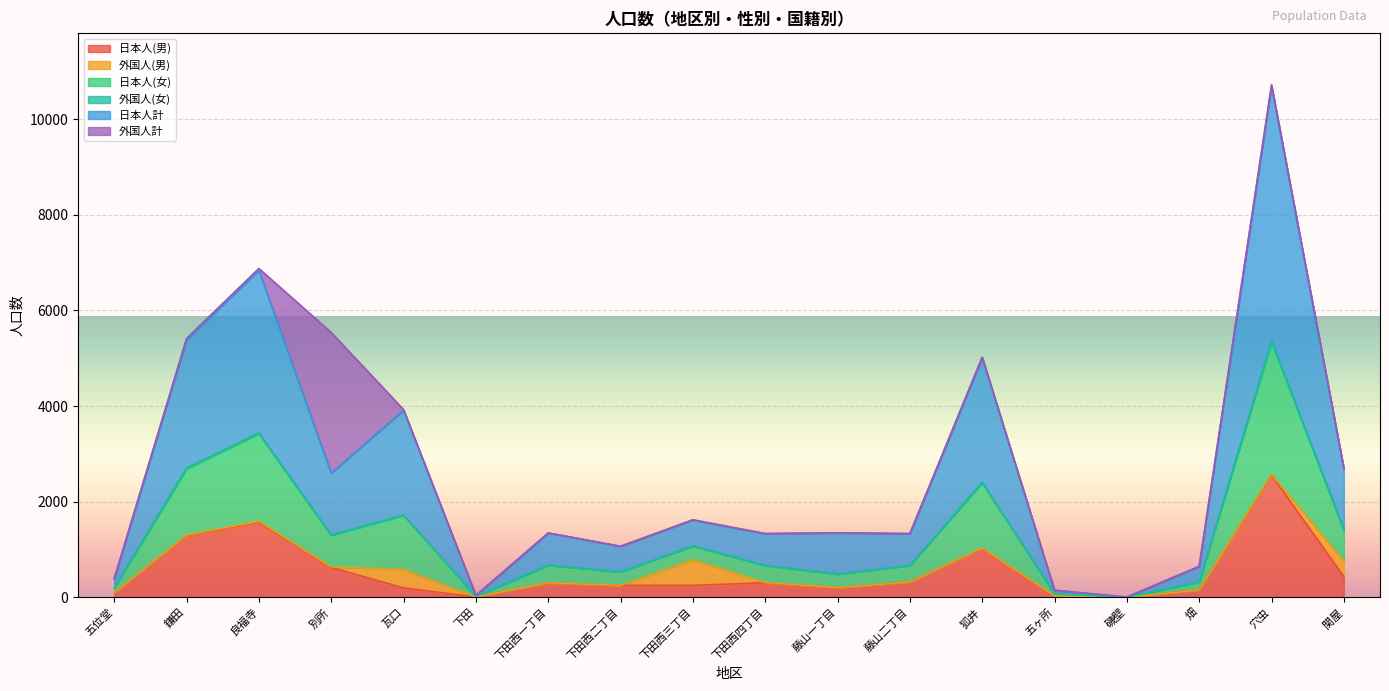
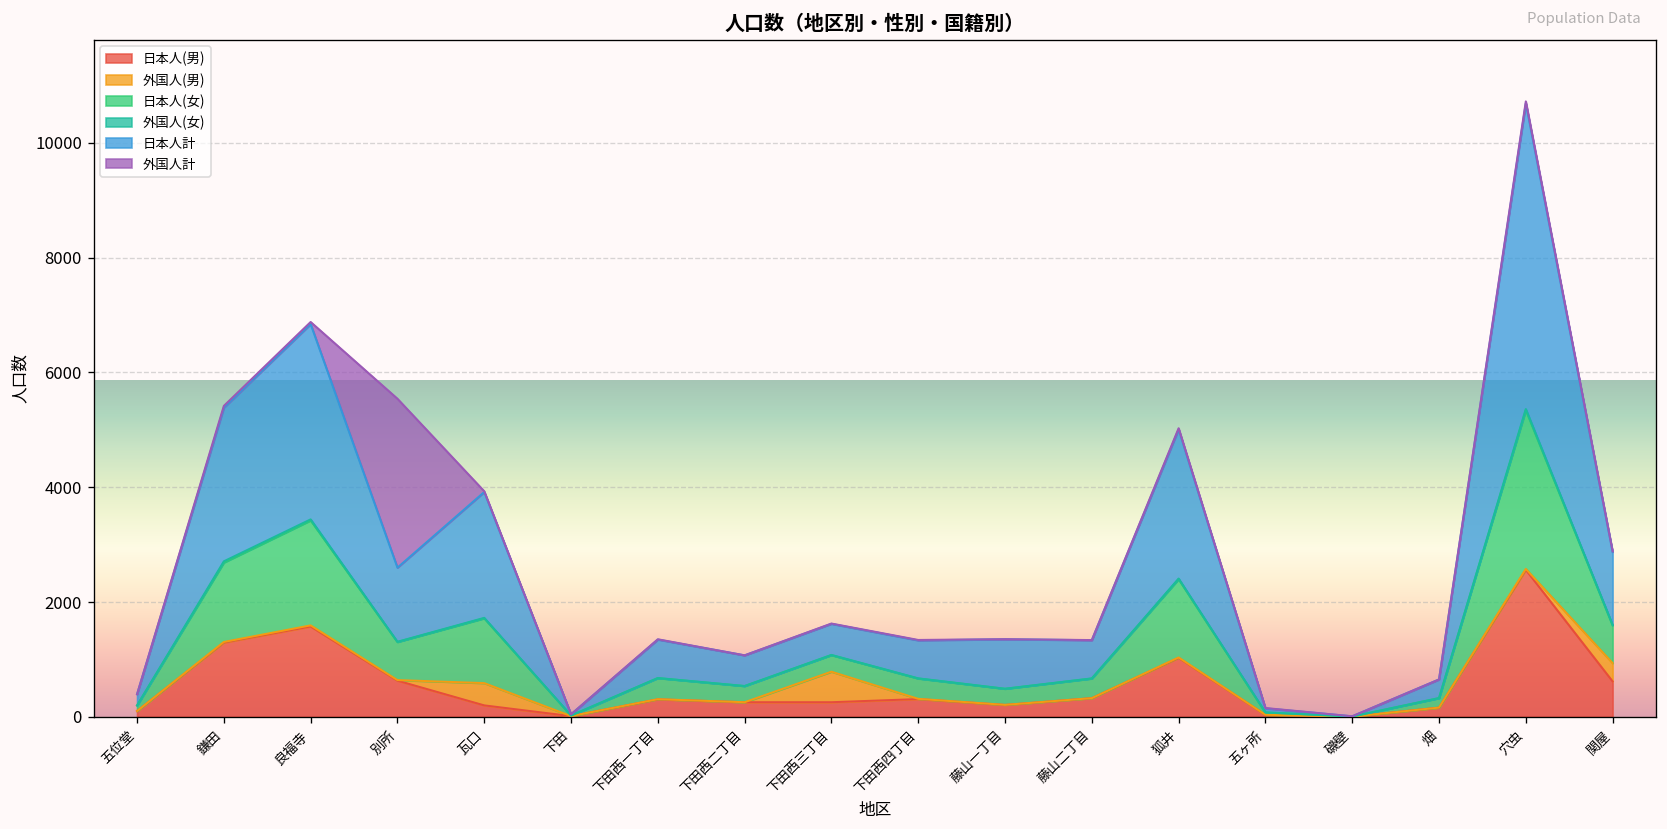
  {
    "日本人(男)": {
      "瓦口": 200,
      "下田西三丁目": 300,
-     "関屋": 400
+     "関屋": 600
    },
    "外国人(男)": {
      "瓦口": 400,
      "下田西三丁目": 500,
      "関屋": 300
    },
    "日本人計": {
      "別所": 1300
    },
    "外国人計": {
      "別所": 2900
    }
  }
